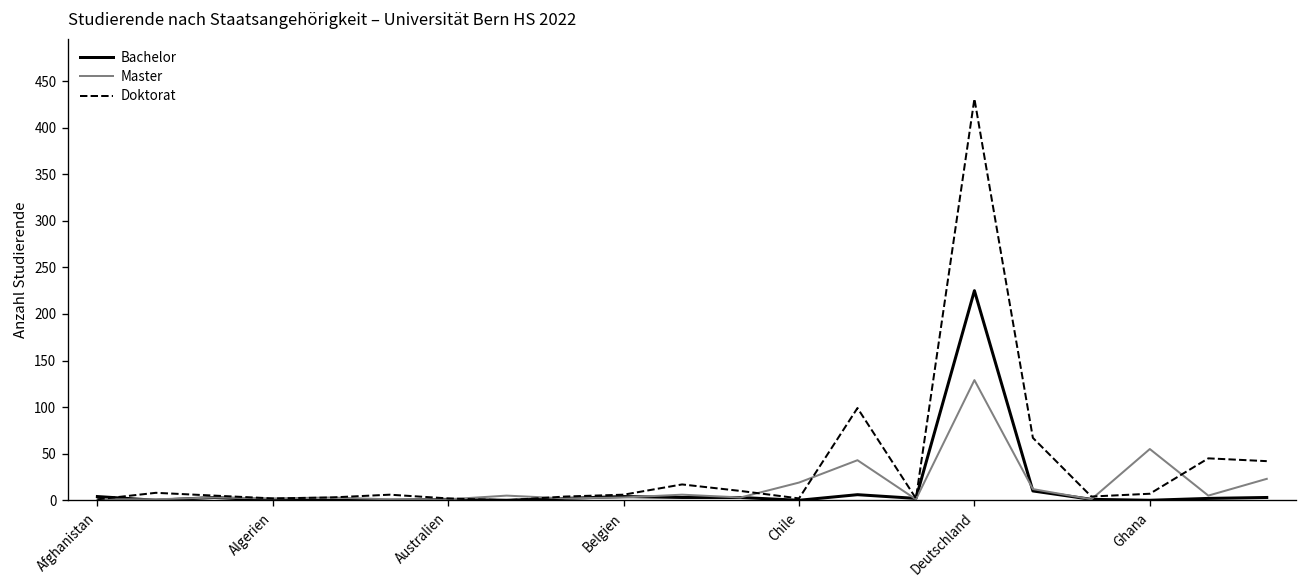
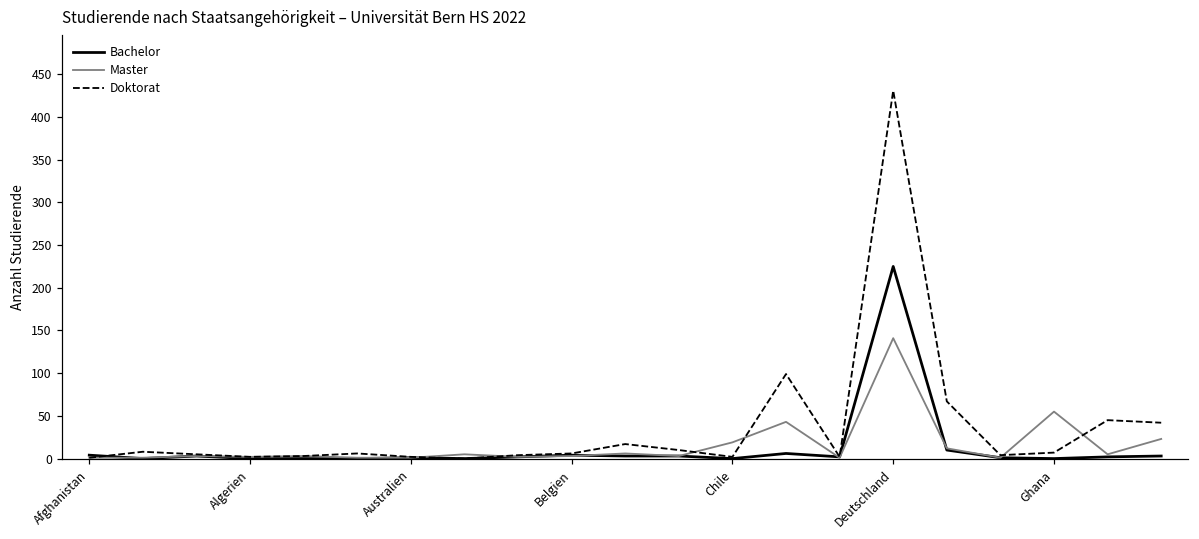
  {
    "Master": {
      "Chile": 20,
-     "Deutschland": 130,
+     "Deutschland": 140,
      "Ghana": 60
    }
  }
